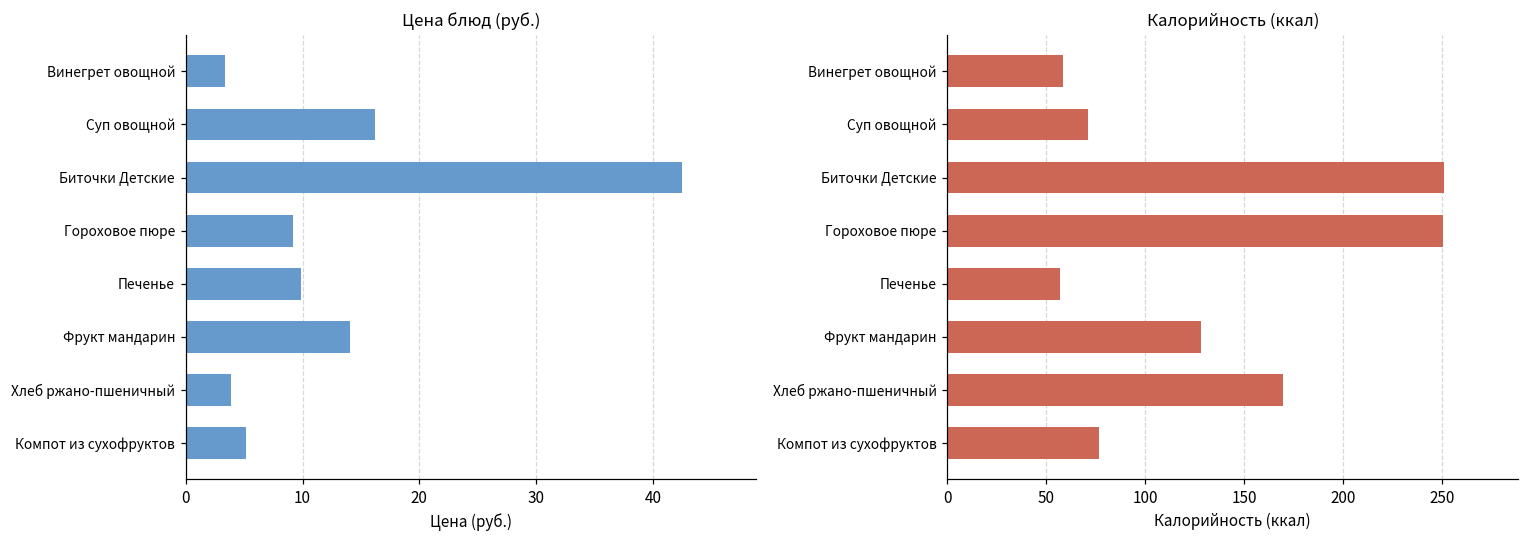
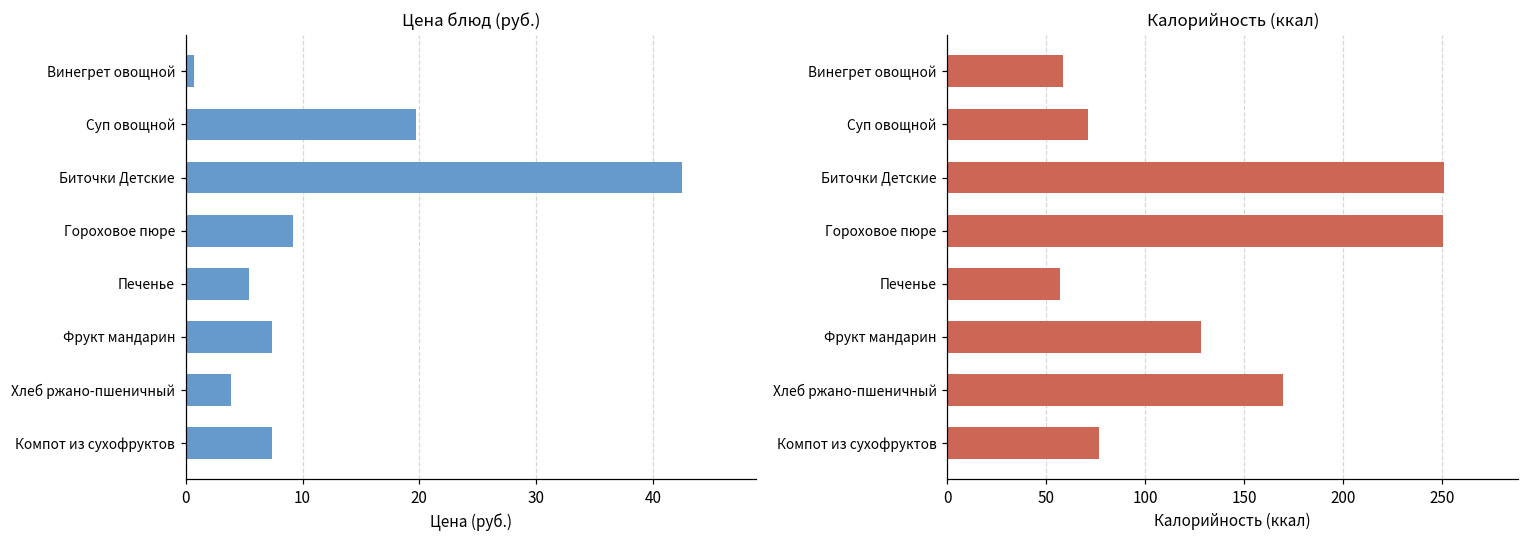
  {
    "Цена блюд (руб.)": {
-     "Винегрет овощной": 3.4,
-     "Суп овощной": 16.2,
+     "Винегрет овощной": 0.8,
+     "Суп овощной": 19.7,
      "Биточки Детские": 42.5,
      "Гороховое пюре": 9.2,
-     "Печенье": 9.9,
-     "Фрукт мандарин": 14.0,
+     "Печенье": 5.4,
+     "Фрукт мандарин": 7.4,
      "Хлеб ржано-пшеничный": 3.9,
-     "Компот из сухофруктов": 5.2
+     "Компот из сухофруктов": 7.4
    },
    "Калорийность (ккал)": {
      "Винегрет овощной": 59,
      "Суп овощной": 71,
      "Биточки Детские": 251,
      "Гороховое пюре": 250,
      "Печенье": 57,
      "Фрукт мандарин": 128,
      "Хлеб ржано-пшеничный": 170,
      "Компот из сухофруктов": 77
    }
  }
